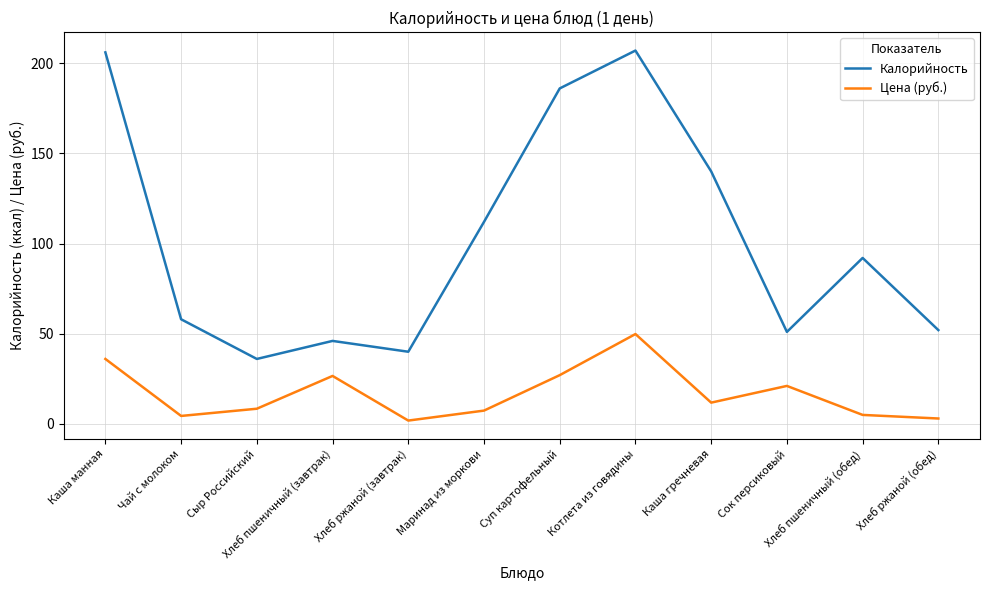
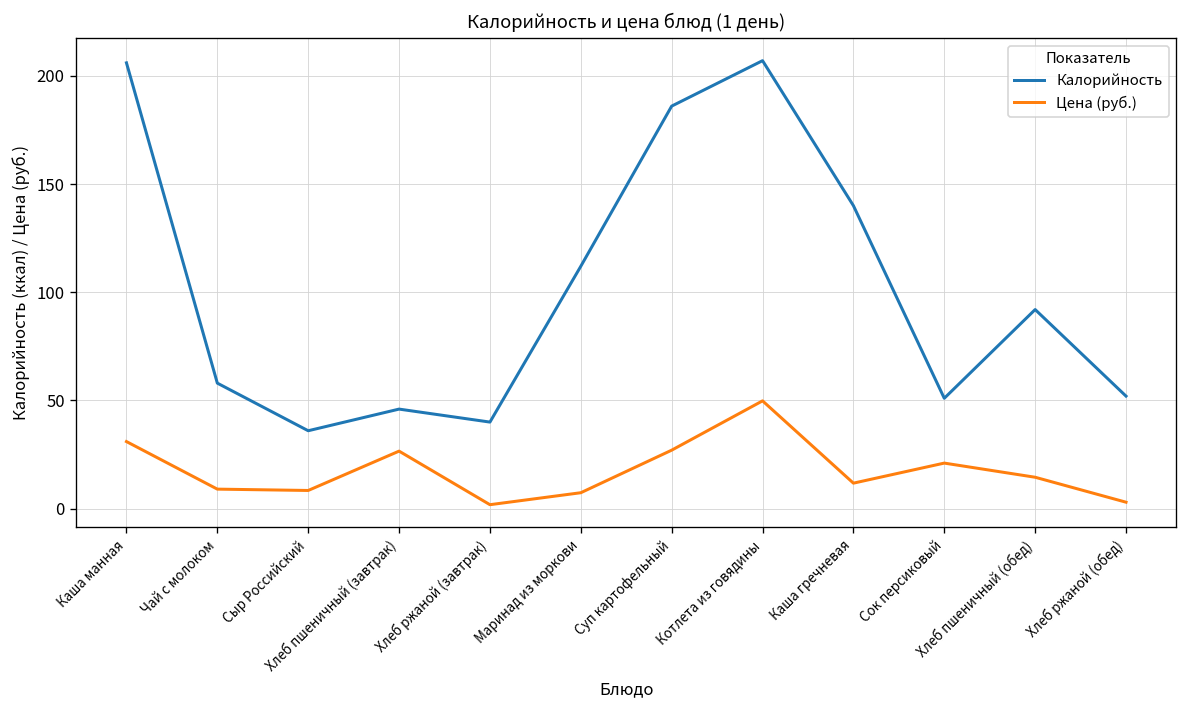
  {
    "Калорийность": {
      "Каша манная": 206,
      "Чай с молоком": 58,
      "Сыр Российский": 36,
      "Хлеб пшеничный (завтрак)": 46,
      "Хлеб ржаной (завтрак)": 40,
      "Маринад из моркови": 112,
      "Суп картофельный": 186,
      "Котлета из говядины": 207,
      "Каша гречневая": 140,
      "Сок персиковый": 51,
      "Хлеб пшеничный (обед)": 92,
      "Хлеб ржаной (обед)": 52
    },
    "Цена (руб.)": {
-     "Каша манная": 36,
-     "Чай с молоком": 4,
+     "Каша манная": 31,
+     "Чай с молоком": 9,
      "Сыр Российский": 8,
      "Хлеб пшеничный (завтрак)": 27,
      "Хлеб ржаной (завтрак)": 2,
      "Маринад из моркови": 7,
      "Суп картофельный": 27,
      "Котлета из говядины": 50,
      "Каша гречневая": 12,
      "Сок персиковый": 21,
-     "Хлеб пшеничный (обед)": 5,
+     "Хлеб пшеничный (обед)": 15,
      "Хлеб ржаной (обед)": 3
    }
  }
